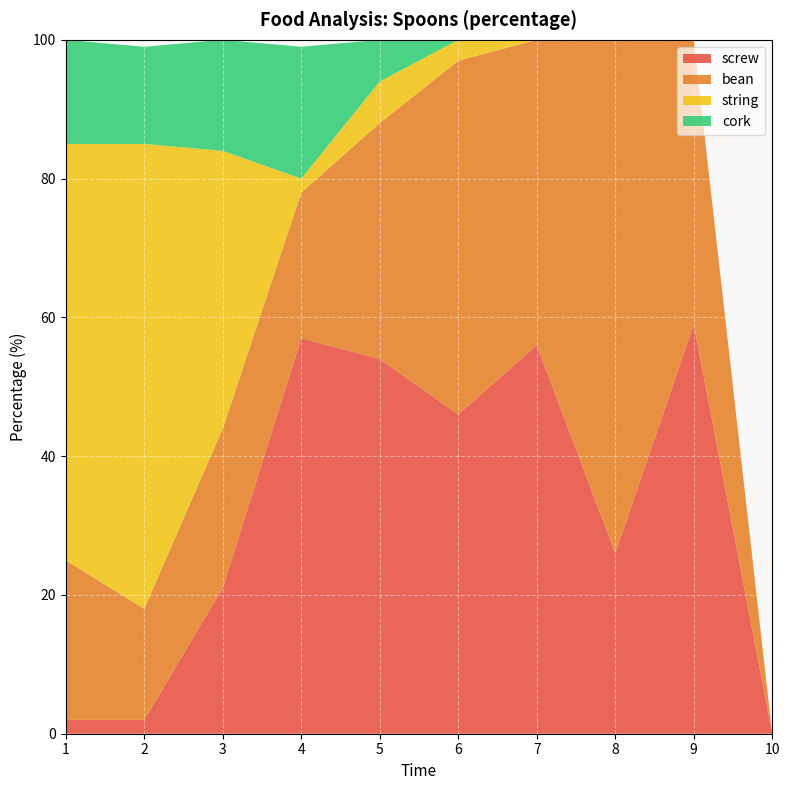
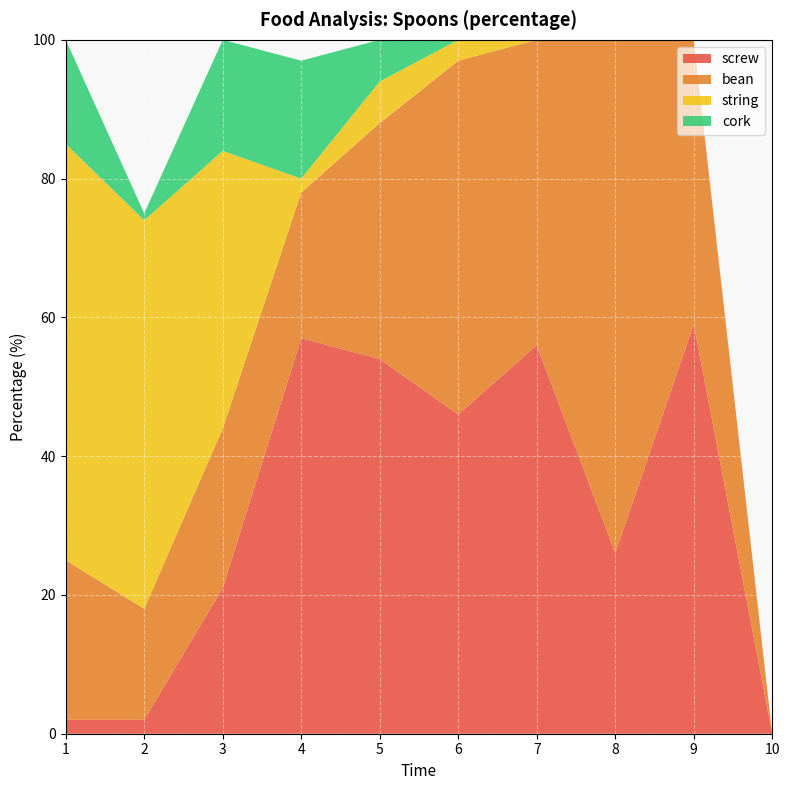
  {
    "string": {
      "1": 60,
-     "2": 67,
+     "2": 56,
      "3": 40,
      "4": 2,
      "5": 6
    },
    "cork": {
      "1": 15,
-     "2": 14,
+     "2": 1,
      "3": 16,
-     "4": 19,
+     "4": 17,
      "5": 6
    }
  }
